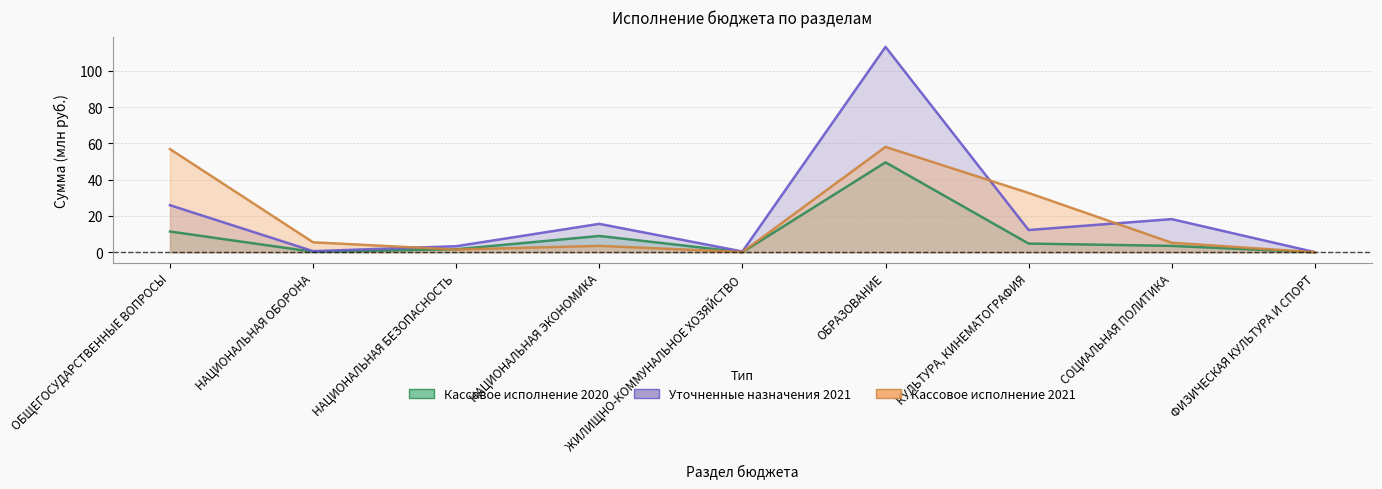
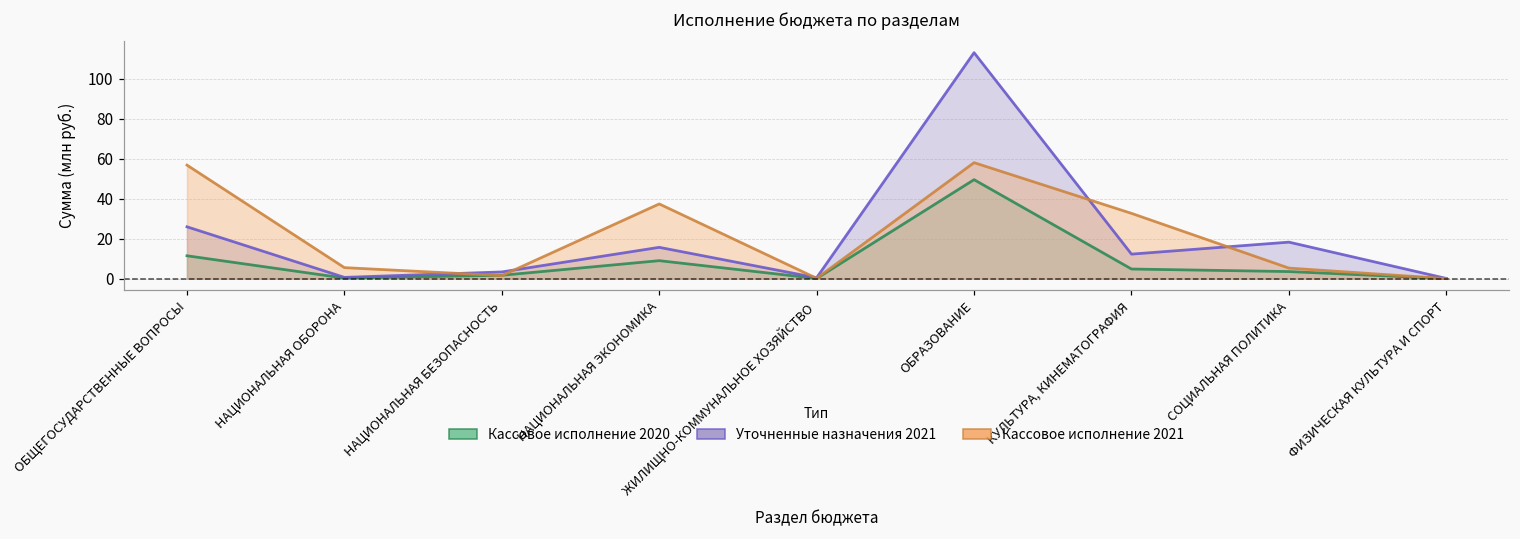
  {
    "Кассовое исполнение 2021": {
      "ОБЩЕГОСУДАРСТВЕННЫЕ ВОПРОСЫ": 57,
      "НАЦИОНАЛЬНАЯ ОБОРОНА": 6,
-     "НАЦИОНАЛЬНАЯ ЭКОНОМИКА": 4,
+     "НАЦИОНАЛЬНАЯ ЭКОНОМИКА": 37,
      "ОБРАЗОВАНИЕ": 58,
      "КУЛЬТУРА, КИНЕМАТОГРАФИЯ": 33,
      "СОЦИАЛЬНАЯ ПОЛИТИКА": 5
    }
  }
